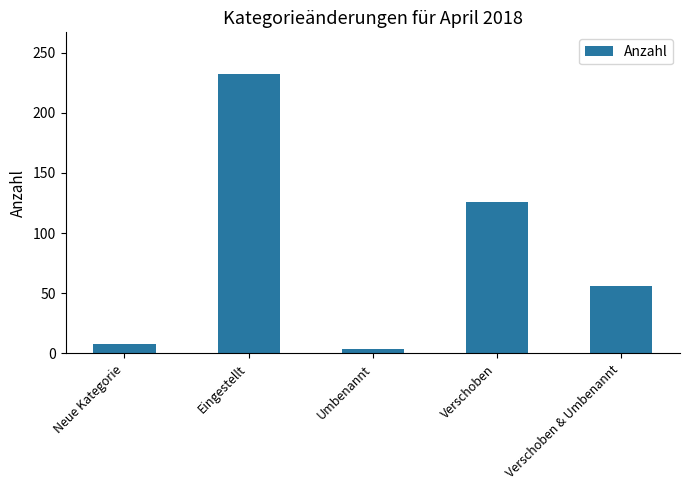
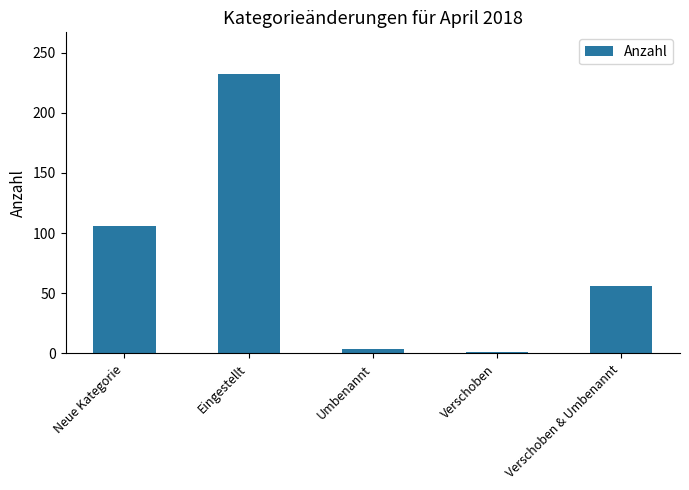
  {
-   "Neue Kategorie": 8,
+   "Neue Kategorie": 106,
    "Eingestellt": 232,
    "Umbenannt": 4,
-   "Verschoben": 126,
+   "Verschoben": 1,
    "Verschoben & Umbenannt": 56
  }
